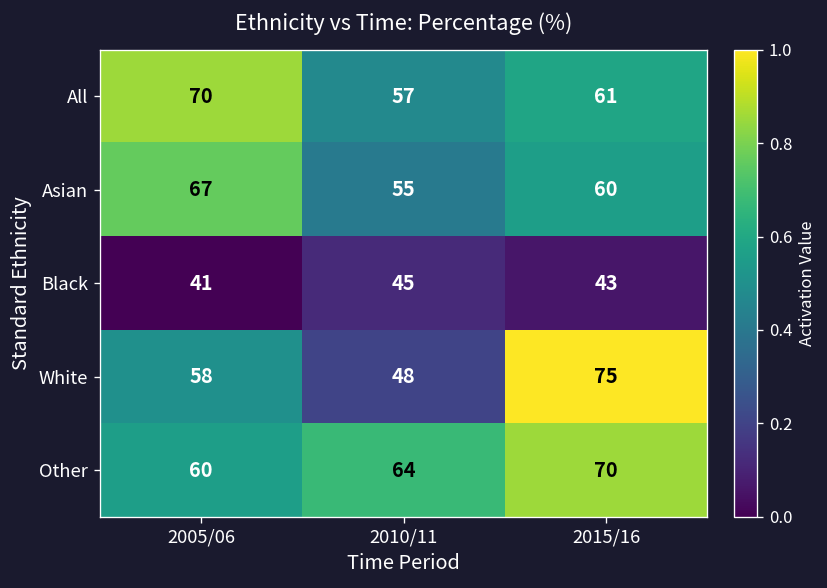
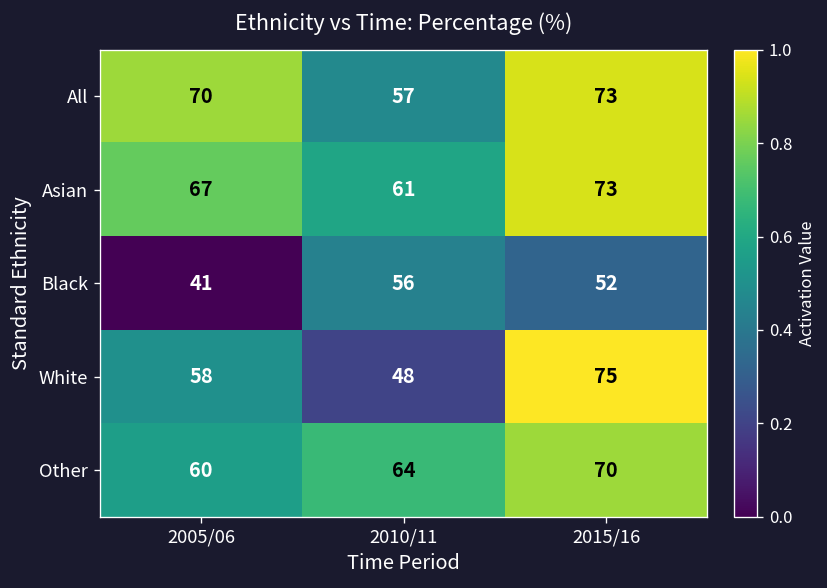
  {
    "All": {
      "2005/06": 70,
      "2010/11": 57,
-     "2015/16": 61
+     "2015/16": 73
    },
    "Asian": {
      "2005/06": 67,
-     "2010/11": 55,
-     "2015/16": 60
+     "2010/11": 61,
+     "2015/16": 73
    },
    "Black": {
      "2005/06": 41,
-     "2010/11": 45,
-     "2015/16": 43
+     "2010/11": 56,
+     "2015/16": 52
    },
    "White": {
      "2005/06": 58,
      "2010/11": 48,
      "2015/16": 75
    },
    "Other": {
      "2005/06": 60,
      "2010/11": 64,
      "2015/16": 70
    }
  }
